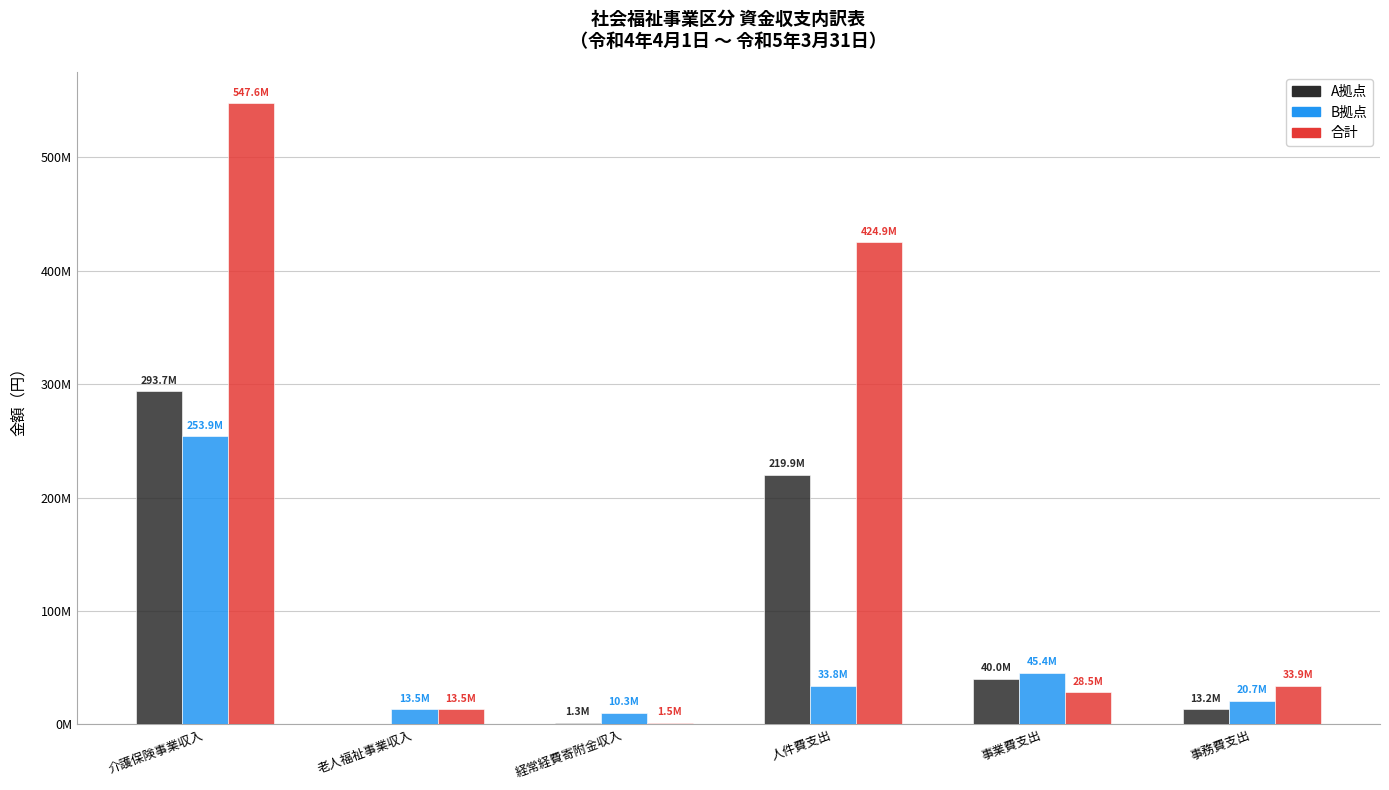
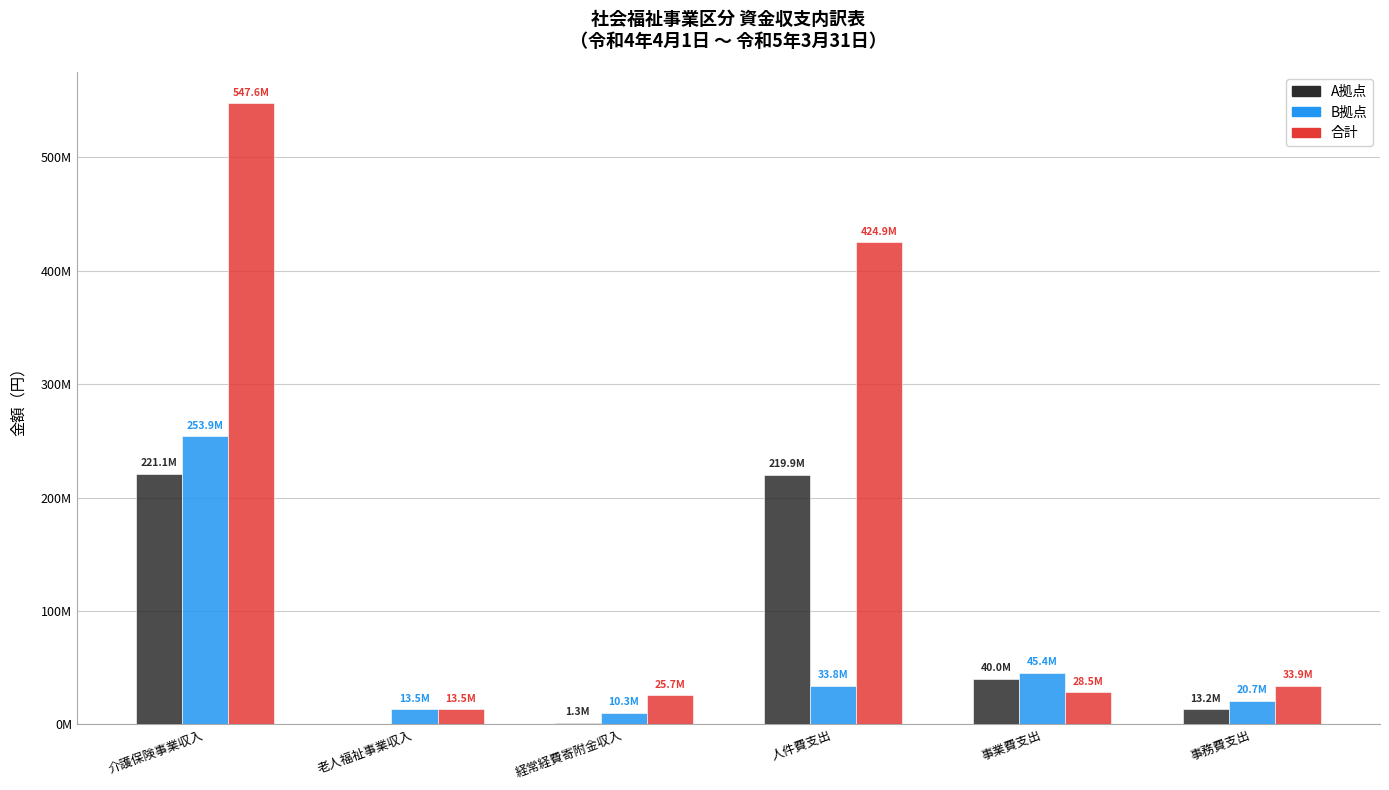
  {
    "A拠点": {
-     "介護保険事業収入": "293.7M",
+     "介護保険事業収入": "221.1M",
      "経常経費寄附金収入": "1.3M",
      "人件費支出": "219.9M",
      "事業費支出": "40.0M",
      "事務費支出": "13.2M"
    },
    "B拠点": {
      "介護保険事業収入": "253.9M",
      "老人福祉事業収入": "13.5M",
      "経常経費寄附金収入": "10.3M",
      "人件費支出": "33.8M",
      "事業費支出": "45.4M",
      "事務費支出": "20.7M"
    },
    "合計": {
      "介護保険事業収入": "547.6M",
      "老人福祉事業収入": "13.5M",
-     "経常経費寄附金収入": "1.5M",
+     "経常経費寄附金収入": "25.7M",
      "人件費支出": "424.9M",
      "事業費支出": "28.5M",
      "事務費支出": "33.9M"
    }
  }
